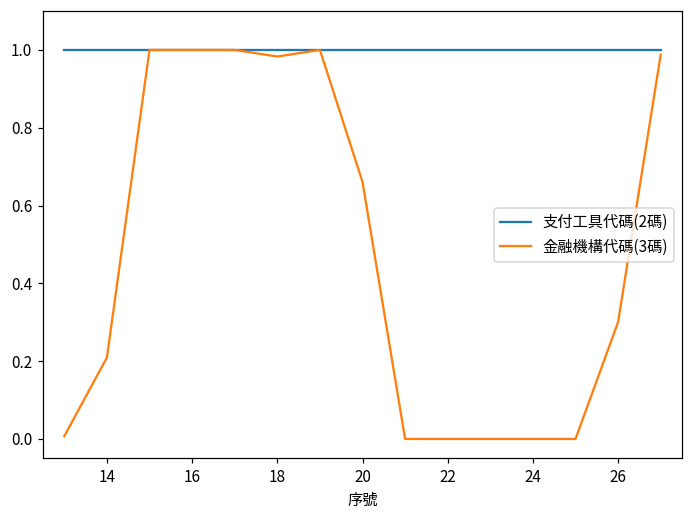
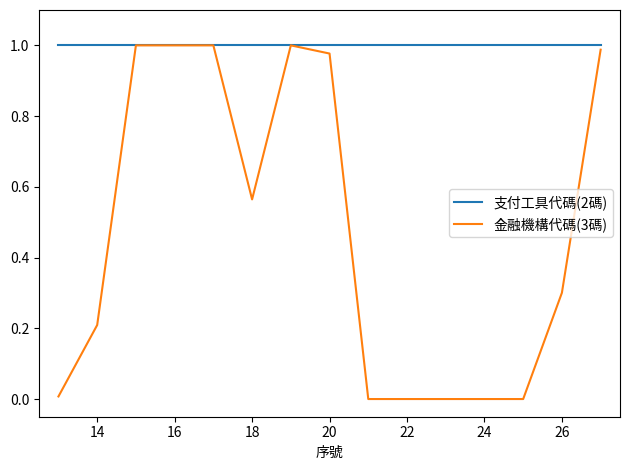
  {
    "支付工具代碼(2碼)": {
      "14": 1.00,
      "18": 1.00,
      "20": 1.00,
      "22": 1.00,
      "24": 1.00,
      "26": 1.00
    },
    "金融機構代碼(3碼)": {
      "14": 0.21,
-     "18": 0.98,
-     "20": 0.66,
+     "18": 0.56,
+     "20": 0.98,
      "22": 0.00,
      "24": 0.00,
      "26": 0.30
    }
  }
